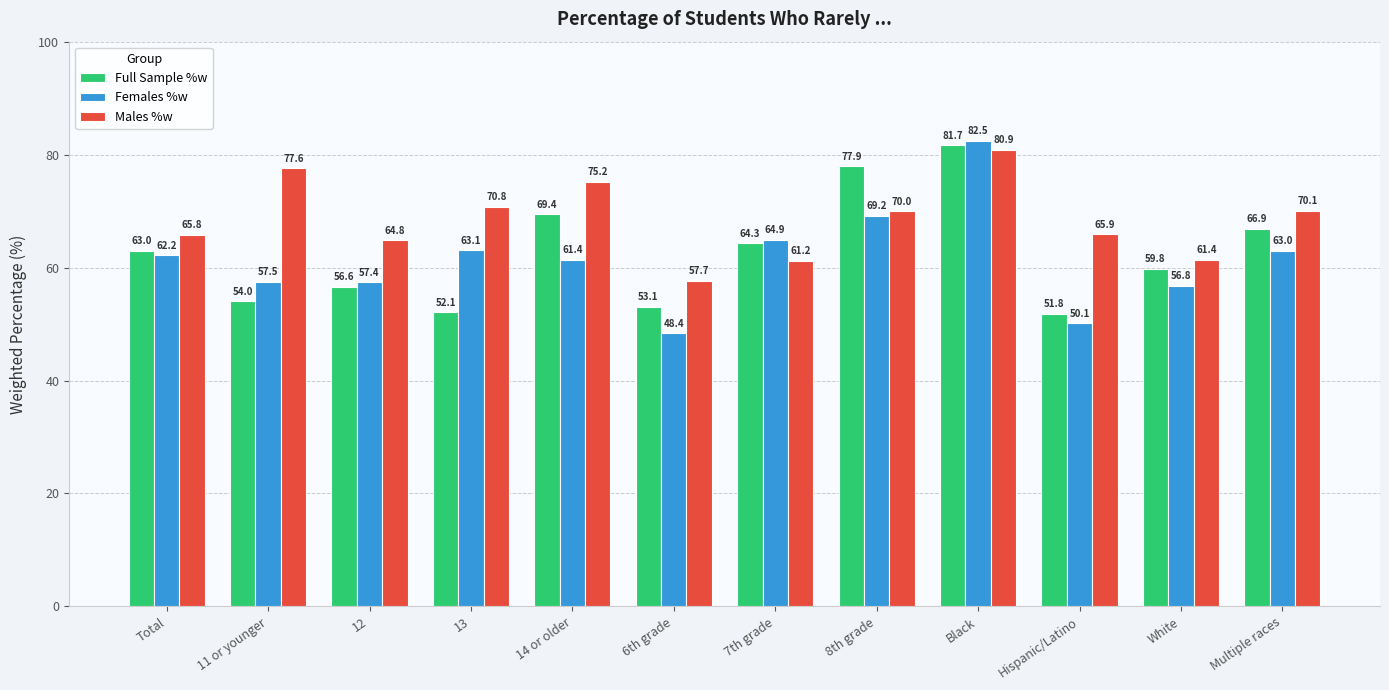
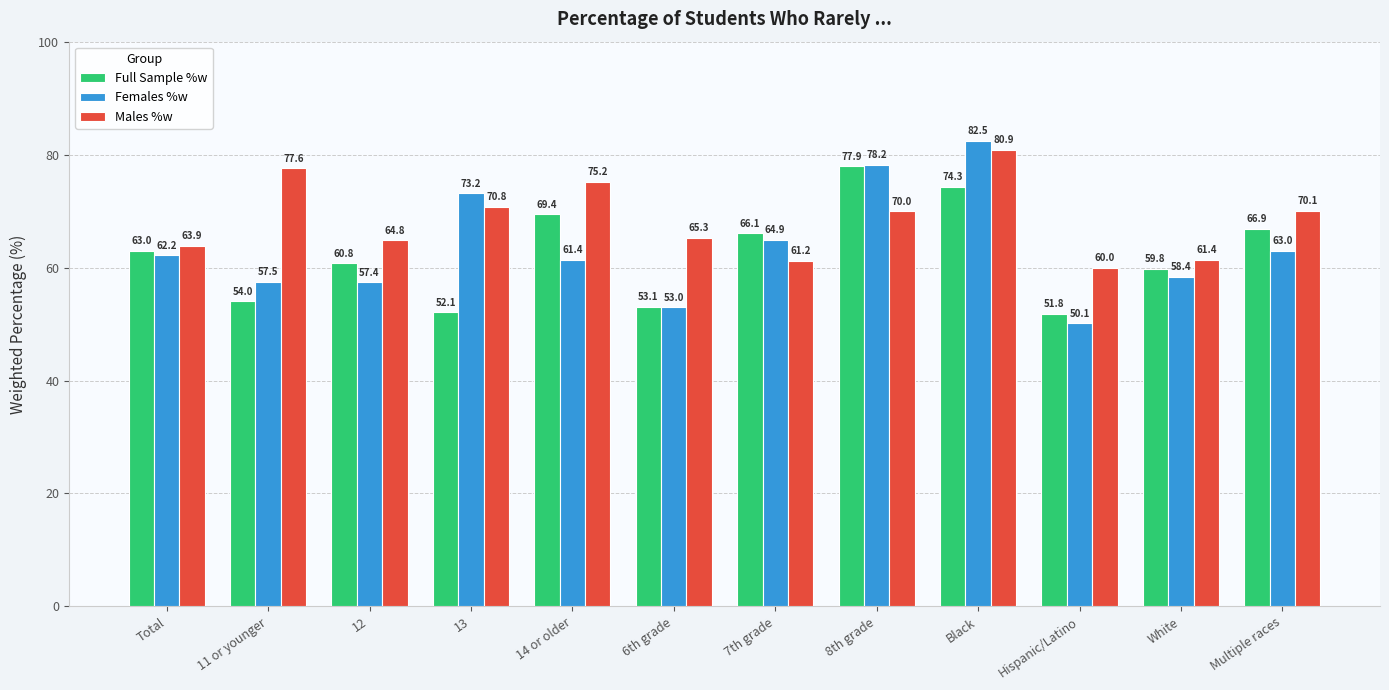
  {
    "Full Sample %w": {
      "Total": 63.0,
      "11 or younger": 54.0,
-     "12": 56.6,
+     "12": 60.8,
      "13": 52.1,
      "14 or older": 69.4,
      "6th grade": 53.1,
-     "7th grade": 64.3,
+     "7th grade": 66.1,
      "8th grade": 77.9,
-     "Black": 81.7,
+     "Black": 74.3,
      "Hispanic/Latino": 51.8,
      "White": 59.8,
      "Multiple races": 66.9
    },
    "Females %w": {
      "Total": 62.2,
      "11 or younger": 57.5,
      "12": 57.4,
-     "13": 63.1,
+     "13": 73.2,
      "14 or older": 61.4,
-     "6th grade": 48.4,
+     "6th grade": 53.0,
      "7th grade": 64.9,
-     "8th grade": 69.2,
+     "8th grade": 78.2,
      "Black": 82.5,
      "Hispanic/Latino": 50.1,
-     "White": 56.8,
+     "White": 58.4,
      "Multiple races": 63.0
    },
    "Males %w": {
-     "Total": 65.8,
+     "Total": 63.9,
      "11 or younger": 77.6,
      "12": 64.8,
      "13": 70.8,
      "14 or older": 75.2,
-     "6th grade": 57.7,
+     "6th grade": 65.3,
      "7th grade": 61.2,
      "8th grade": 70.0,
      "Black": 80.9,
-     "Hispanic/Latino": 65.9,
+     "Hispanic/Latino": 60.0,
      "White": 61.4,
      "Multiple races": 70.1
    }
  }
